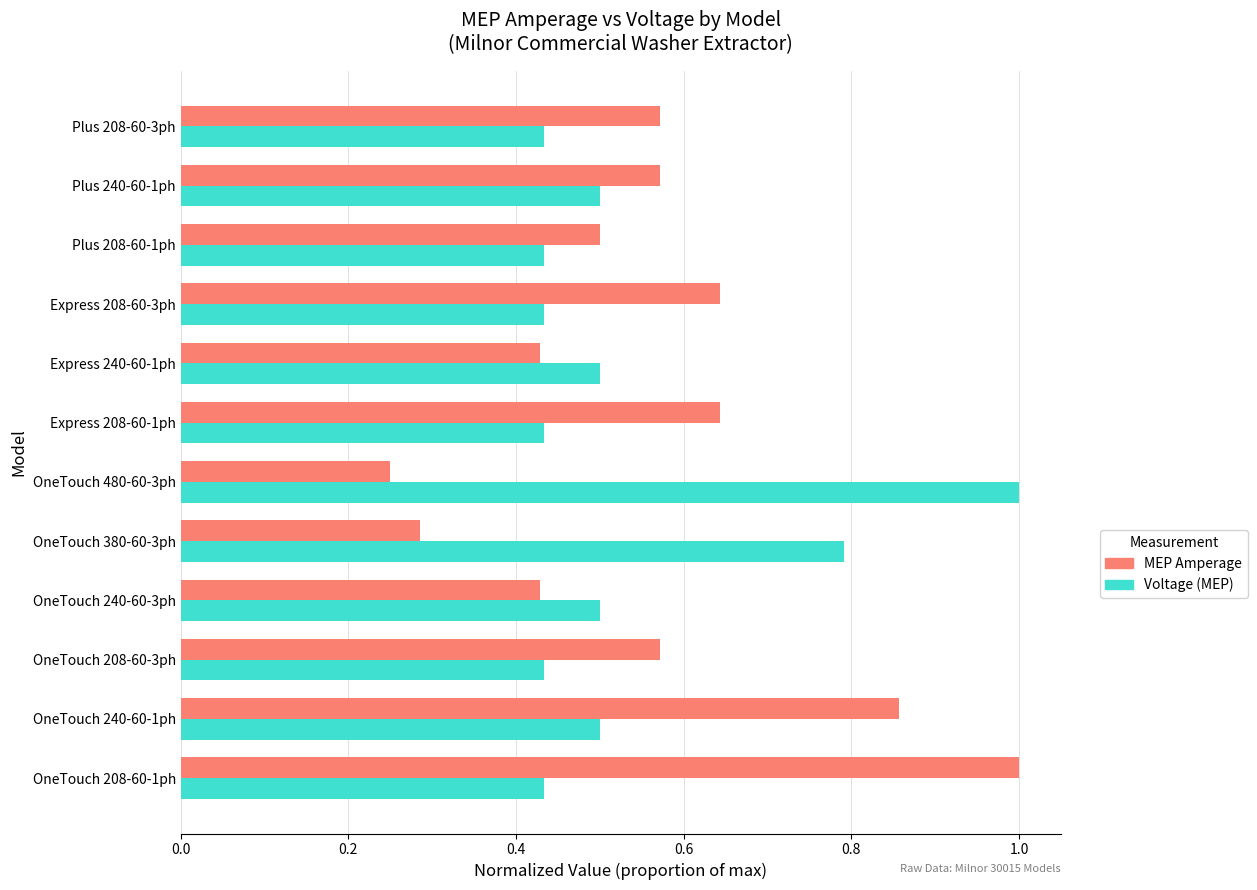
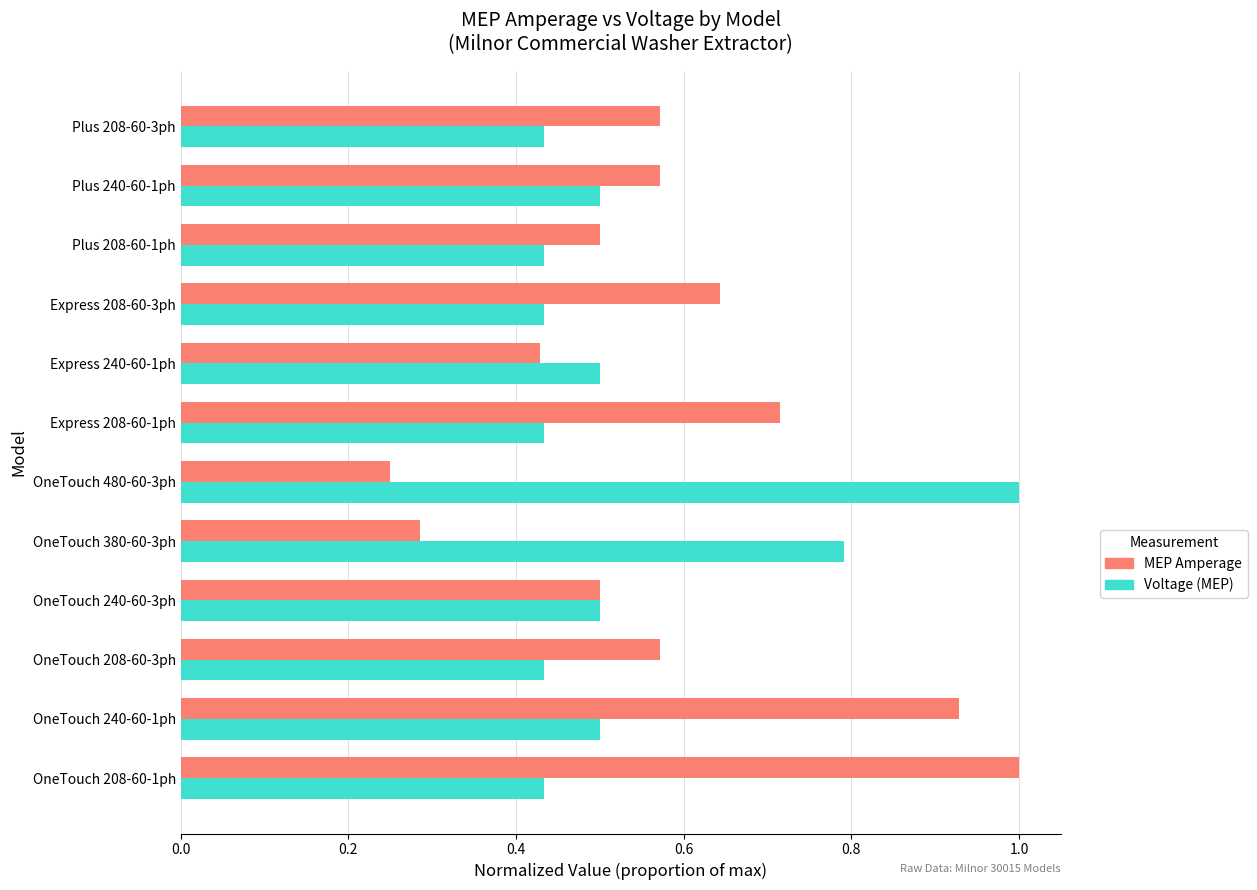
  {
    "MEP Amperage": {
      "Plus 208-60-3ph": 0.57,
      "Plus 240-60-1ph": 0.57,
      "Plus 208-60-1ph": 0.50,
      "Express 208-60-3ph": 0.64,
      "Express 240-60-1ph": 0.43,
-     "Express 208-60-1ph": 0.64,
+     "Express 208-60-1ph": 0.71,
      "OneTouch 480-60-3ph": 0.25,
      "OneTouch 380-60-3ph": 0.29,
-     "OneTouch 240-60-3ph": 0.43,
+     "OneTouch 240-60-3ph": 0.50,
      "OneTouch 208-60-3ph": 0.57,
-     "OneTouch 240-60-1ph": 0.86,
+     "OneTouch 240-60-1ph": 0.93,
      "OneTouch 208-60-1ph": 1.00
    },
    "Voltage (MEP)": {
      "Plus 208-60-3ph": 0.43,
      "Plus 240-60-1ph": 0.50,
      "Plus 208-60-1ph": 0.43,
      "Express 208-60-3ph": 0.43,
      "Express 240-60-1ph": 0.50,
      "Express 208-60-1ph": 0.43,
      "OneTouch 480-60-3ph": 1.00,
      "OneTouch 380-60-3ph": 0.79,
      "OneTouch 240-60-3ph": 0.50,
      "OneTouch 208-60-3ph": 0.43,
      "OneTouch 240-60-1ph": 0.50,
      "OneTouch 208-60-1ph": 0.43
    }
  }
